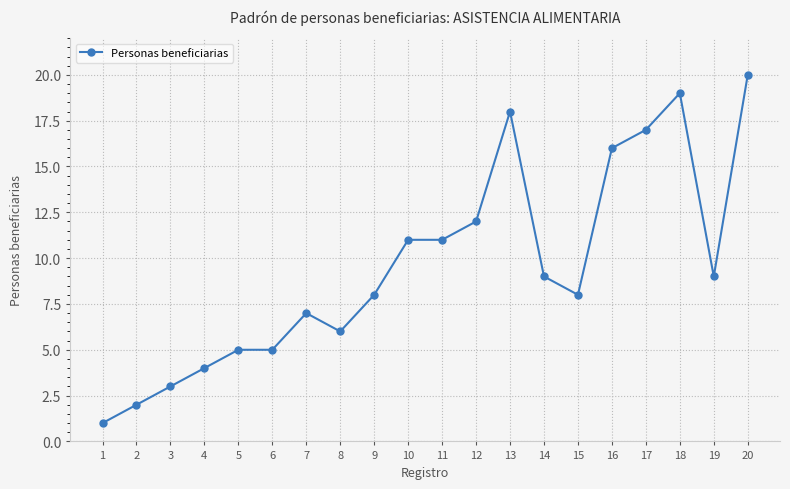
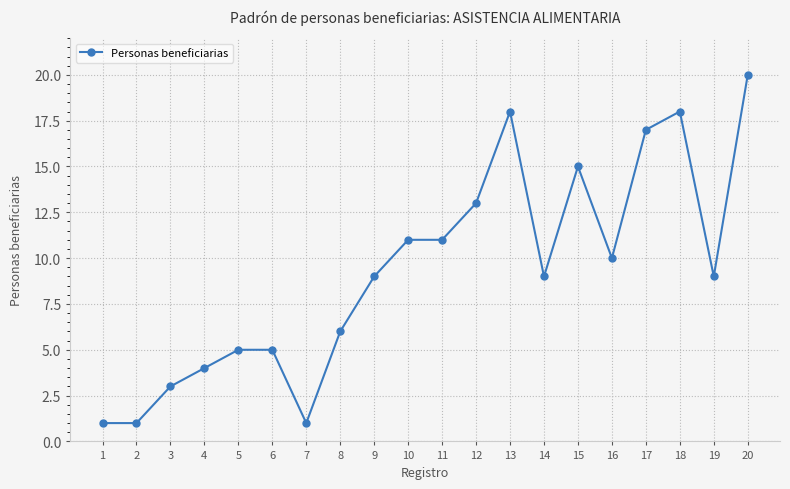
  {
    "1": 1,
-   "2": 2,
+   "2": 1,
    "3": 3,
    "4": 4,
    "5": 5,
    "6": 5,
-   "7": 7,
+   "7": 1,
    "8": 6,
-   "9": 8,
+   "9": 9,
    "10": 11,
    "11": 11,
-   "12": 12,
+   "12": 13,
    "13": 18,
    "14": 9,
-   "15": 8,
-   "16": 16,
+   "15": 15,
+   "16": 10,
    "17": 17,
-   "18": 19,
+   "18": 18,
    "19": 9,
    "20": 20
  }
